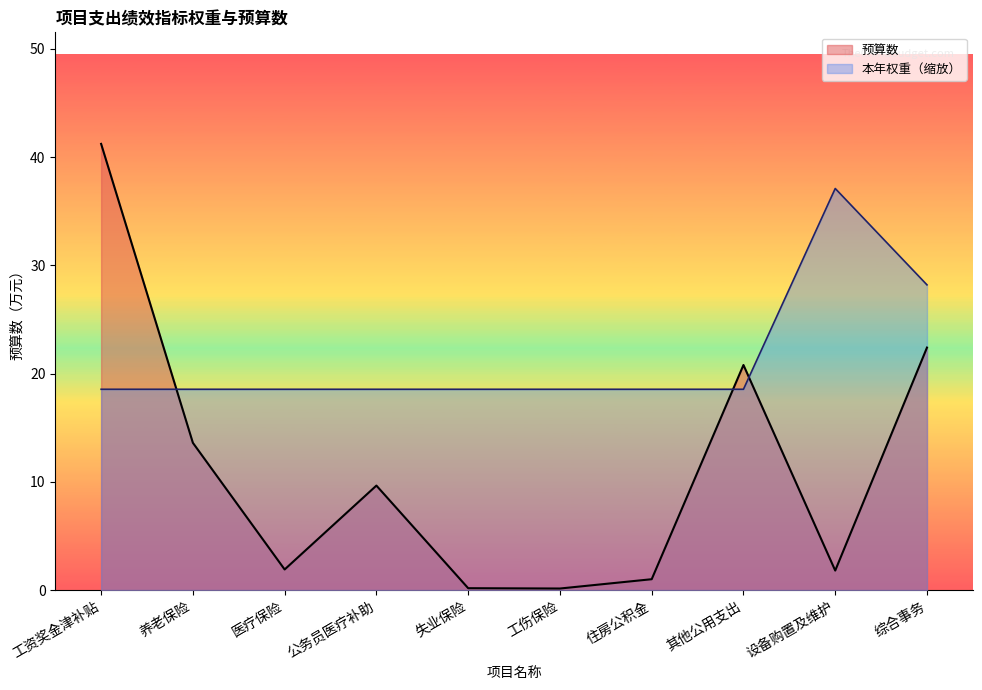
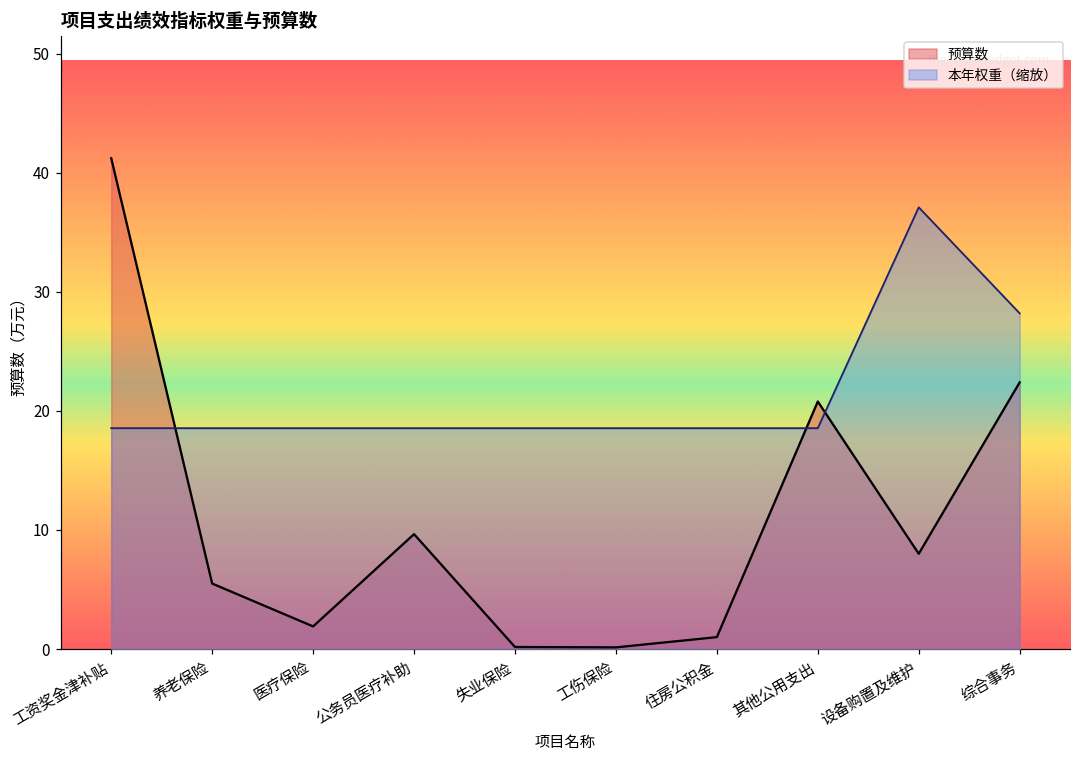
  {
    "预算数": {
      "工资奖金津补贴": 41.2,
-     "养老保险": 13.6,
+     "养老保险": 5.5,
      "医疗保险": 1.9,
      "公务员医疗补助": 9.7,
      "失业保险": 0.2,
      "工伤保险": 0.1,
      "住房公积金": 1.0,
      "其他公用支出": 20.8,
-     "设备购置及维护": 1.8,
+     "设备购置及维护": 8.0,
      "综合事务": 22.4
    },
    "本年权重（缩放）": {
      "工资奖金津补贴": 18.5,
      "养老保险": 18.5,
      "医疗保险": 18.5,
      "公务员医疗补助": 18.5,
      "失业保险": 18.5,
      "工伤保险": 18.5,
      "住房公积金": 18.5,
      "其他公用支出": 18.5,
      "设备购置及维护": 37.1,
      "综合事务": 28.2
    }
  }
